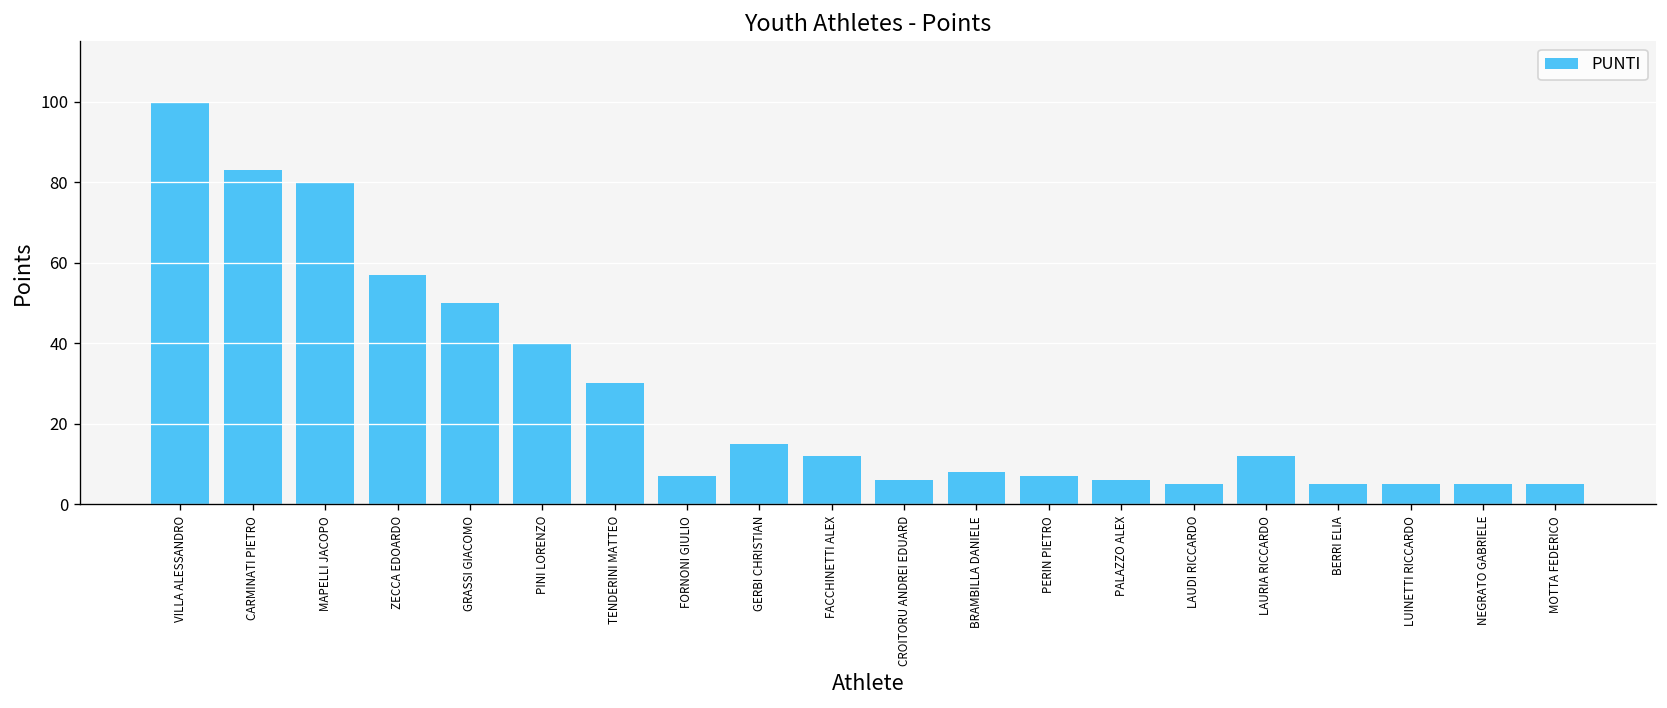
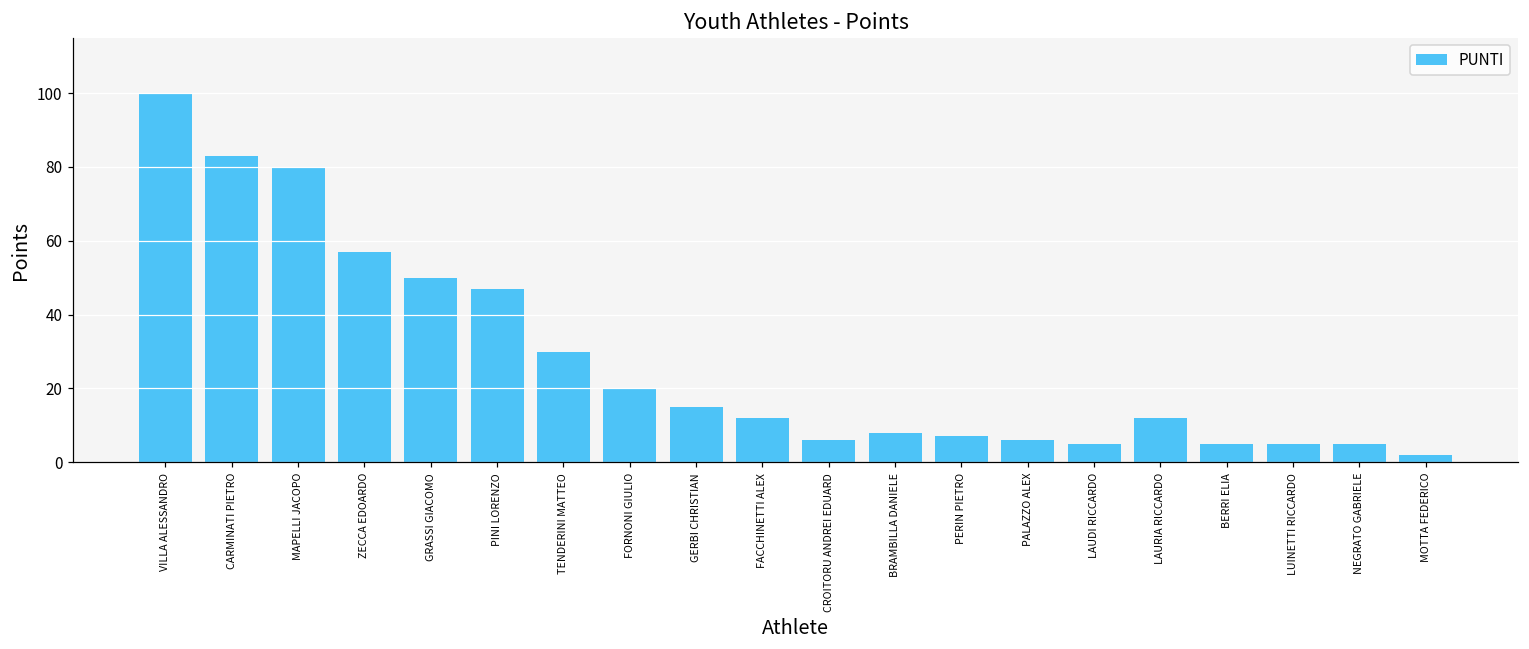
  {
    "VILLA ALESSANDRO": 100,
    "CARMINATI PIETRO": 83,
    "MAPELLI JACOPO": 80,
    "ZECCA EDOARDO": 57,
    "GRASSI GIACOMO": 50,
-   "PINI LORENZO": 40,
+   "PINI LORENZO": 47,
    "TENDERINI MATTEO": 30,
-   "FORNONI GIULIO": 7,
+   "FORNONI GIULIO": 20,
    "GERBI CHRISTIAN": 15,
    "FACCHINETTI ALEX": 12,
    "CROITORU ANDREI EDUARD": 6,
    "BRAMBILLA DANIELE": 8,
    "PERIN PIETRO": 7,
    "PALAZZO ALEX": 6,
    "LAUDI RICCARDO": 5,
    "LAURIA RICCARDO": 12,
    "BERRI ELIA": 5,
    "LUINETTI RICCARDO": 5,
    "NEGRATO GABRIELE": 5,
-   "MOTTA FEDERICO": 5
+   "MOTTA FEDERICO": 2
  }
